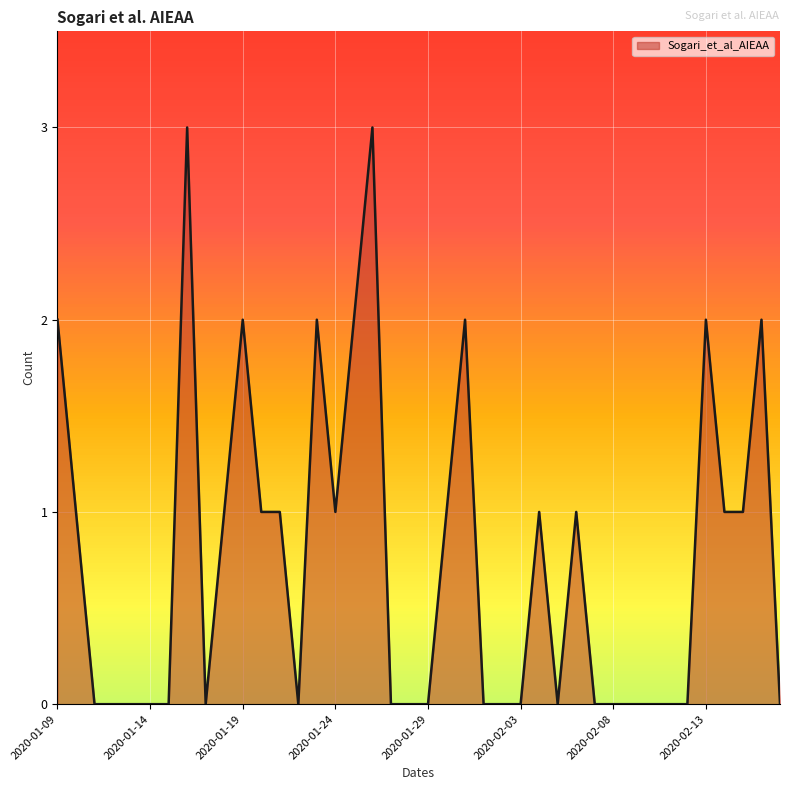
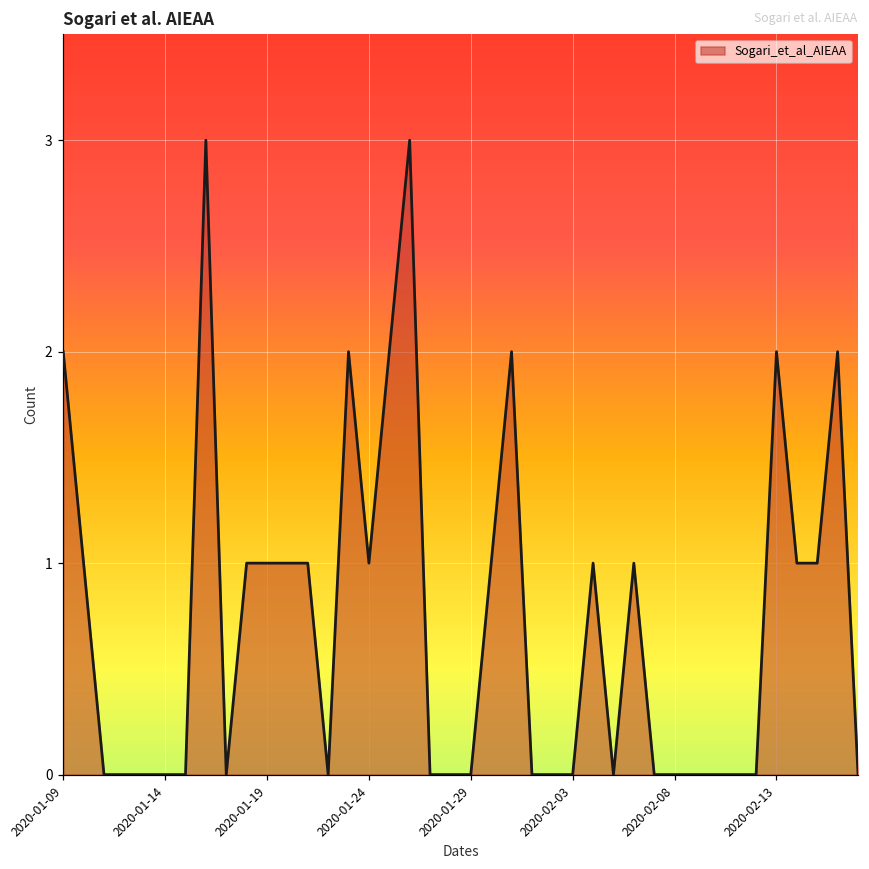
  {
    "2020-01-09": 2,
    "2020-01-14": 0,
-   "2020-01-19": 2,
+   "2020-01-19": 1,
    "2020-01-24": 1,
    "2020-01-29": 0,
    "2020-02-03": 0,
    "2020-02-08": 0,
    "2020-02-13": 2
  }
